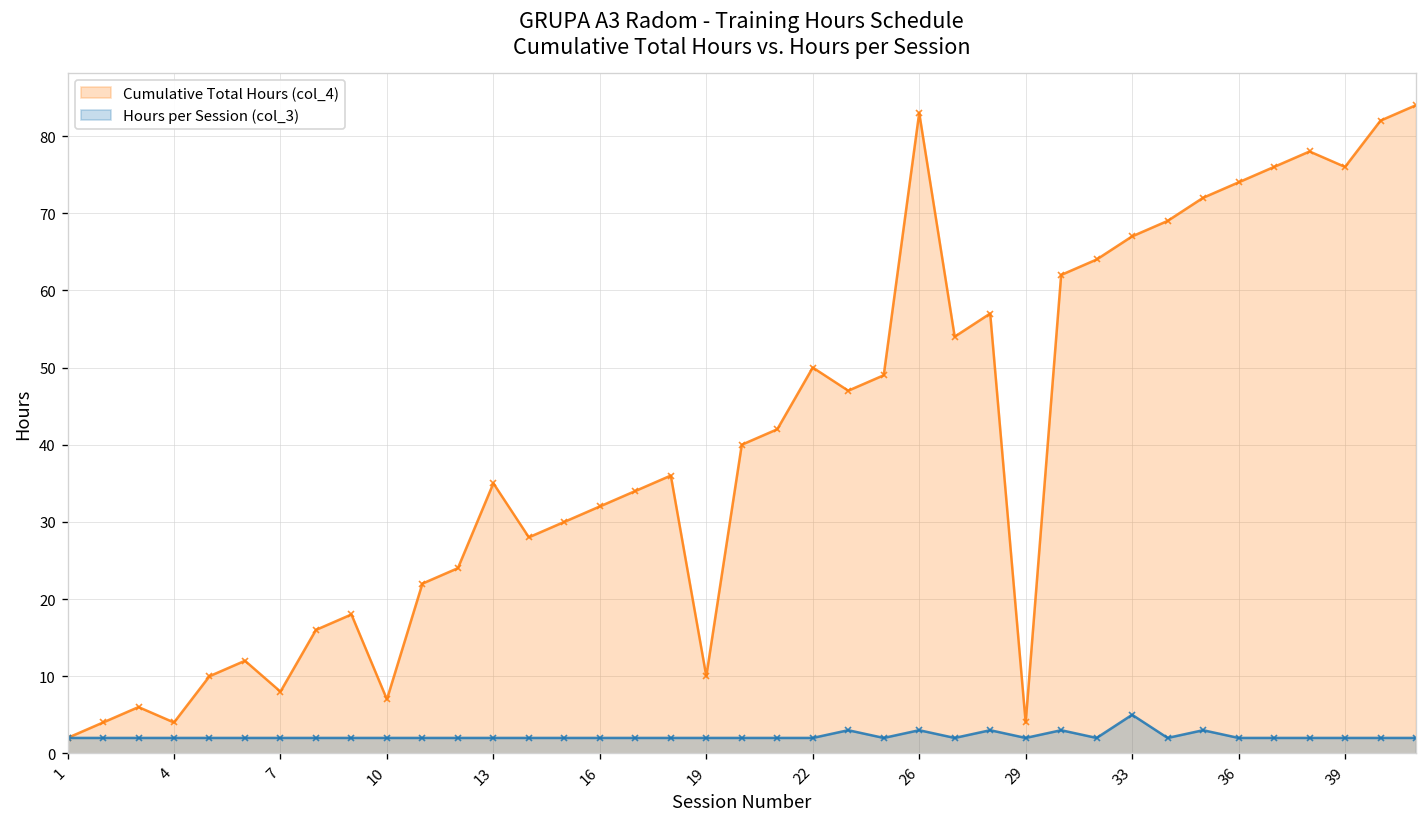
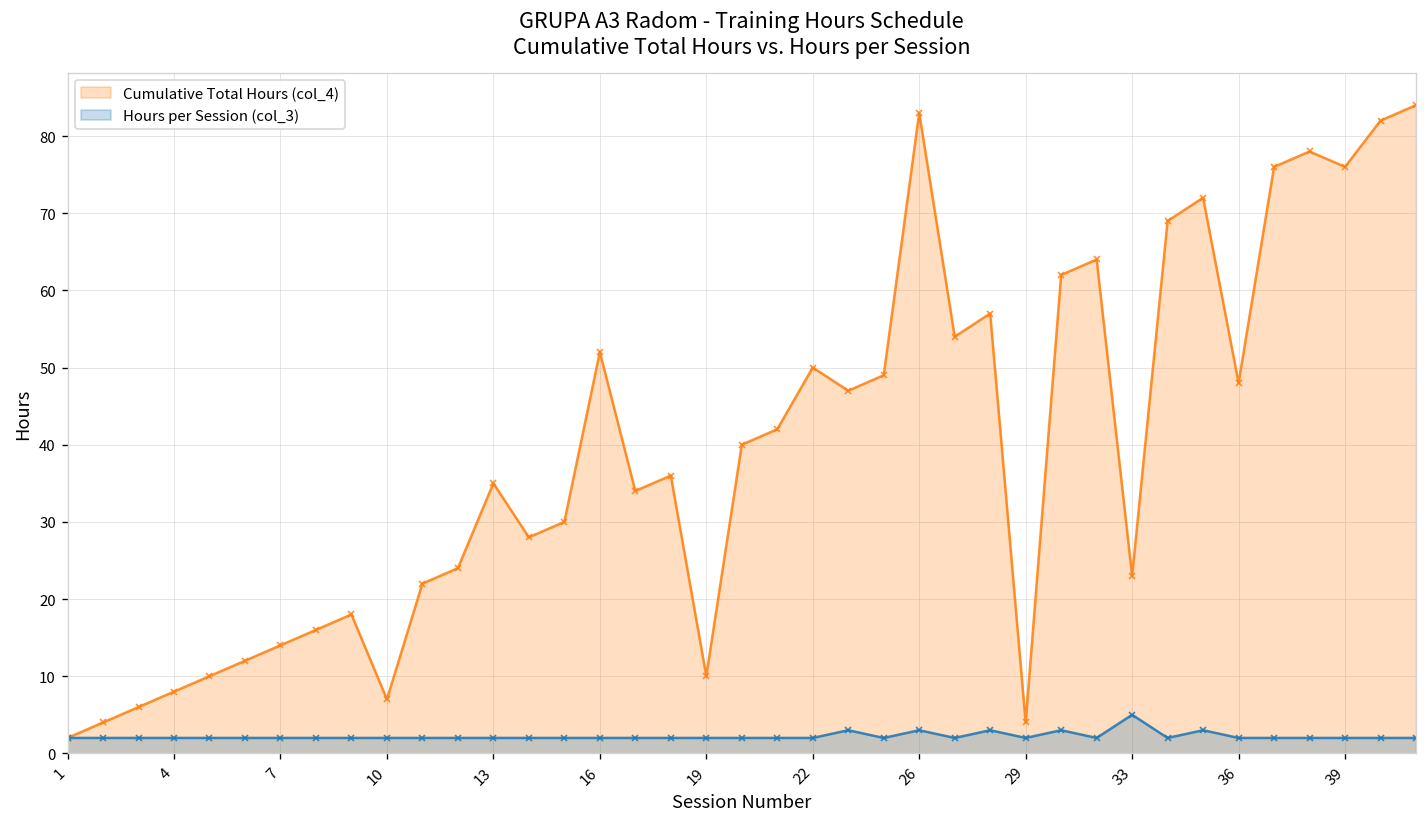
  {
    "Cumulative Total Hours (col_4)": {
-     "4": 4,
-     "7": 8,
+     "4": 8,
+     "7": 14,
      "10": 7,
      "13": 35,
-     "16": 32,
+     "16": 52,
      "19": 10,
      "22": 50,
      "26": 83,
      "29": 4,
-     "33": 67,
-     "36": 74,
+     "33": 23,
+     "36": 48,
      "39": 76
    },
    "Hours per Session (col_3)": {
      "4": 2,
      "7": 2,
      "10": 2,
      "13": 2,
      "16": 2,
      "19": 2,
      "22": 2,
      "26": 3,
      "29": 2,
      "33": 5,
      "36": 2,
      "39": 2
    }
  }
